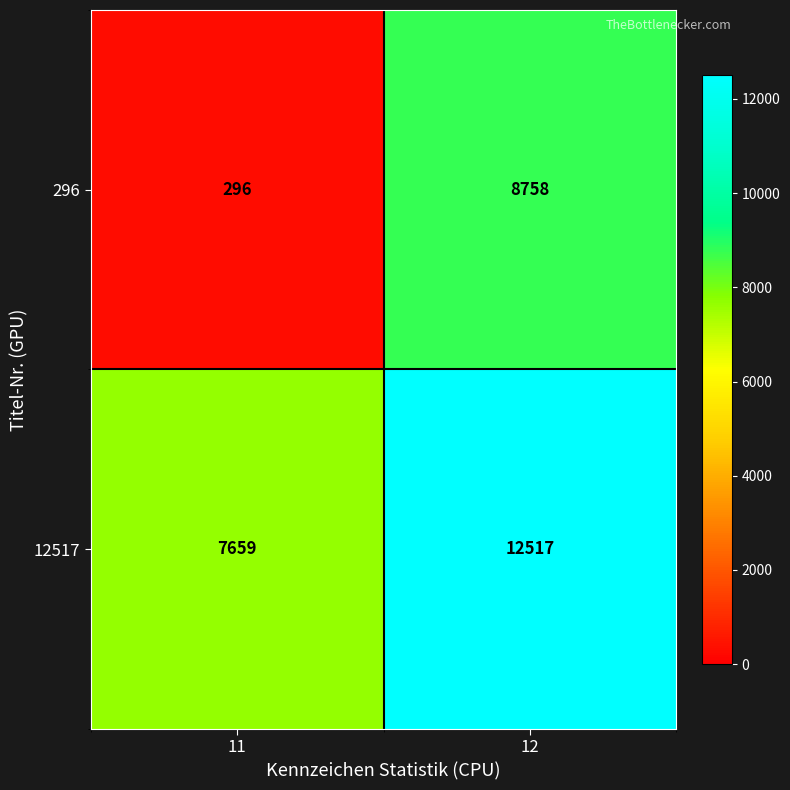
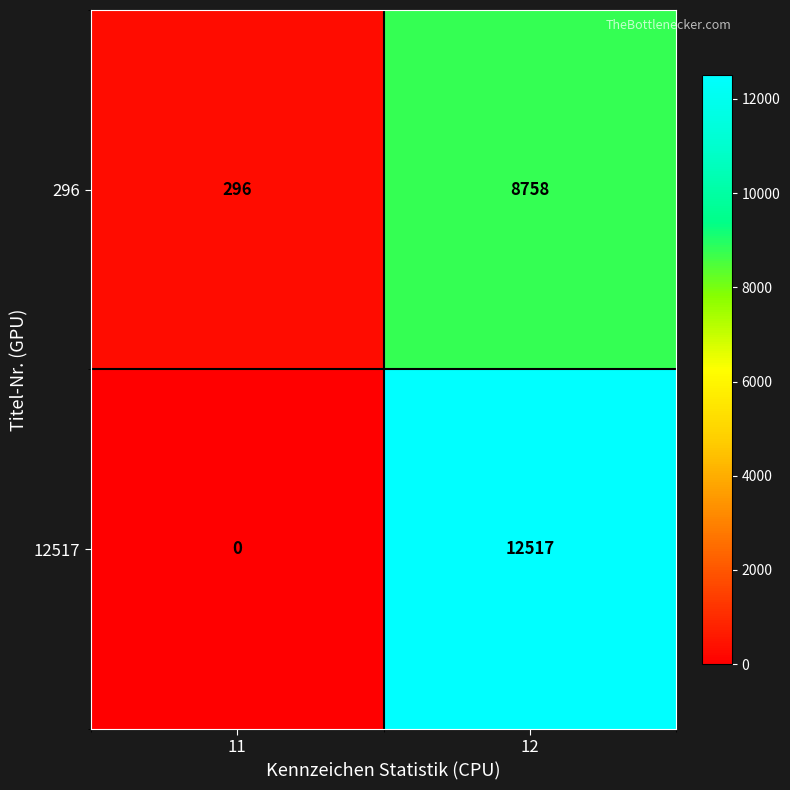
  {
    "296": {
      "11": 296,
      "12": 8758
    },
    "12517": {
-     "11": 7659,
+     "11": 0,
      "12": 12517
    }
  }
